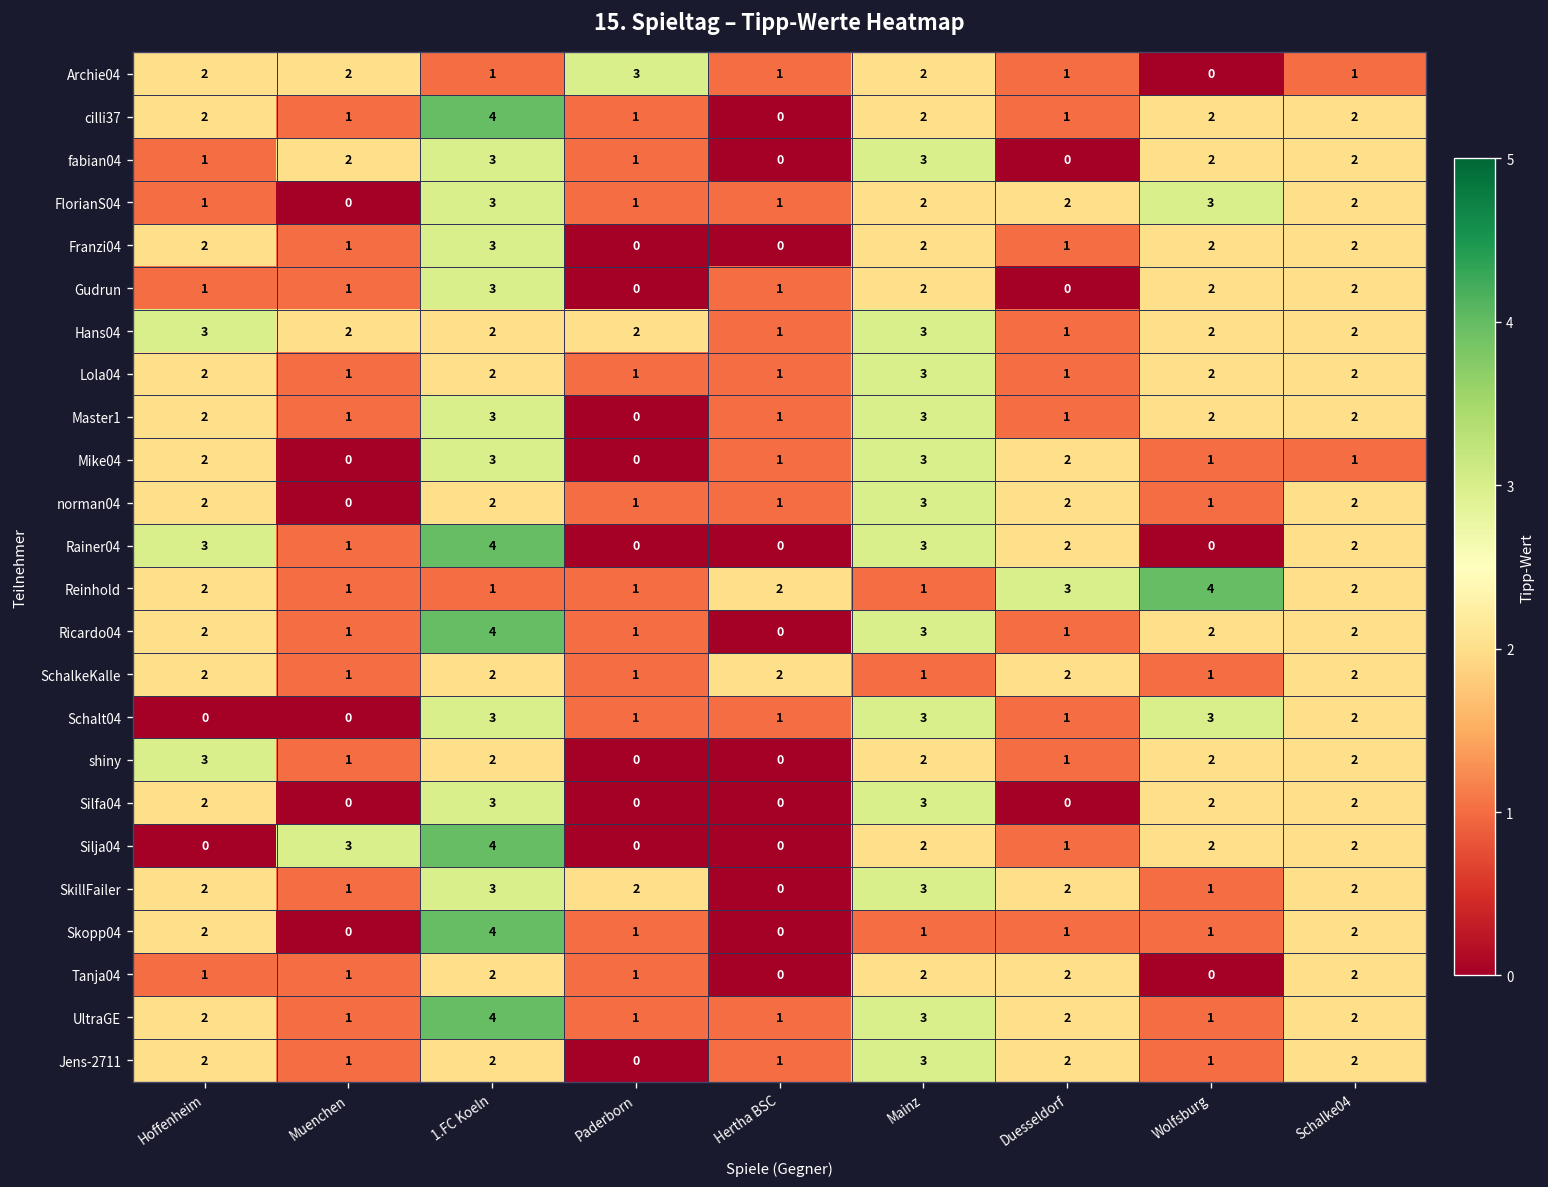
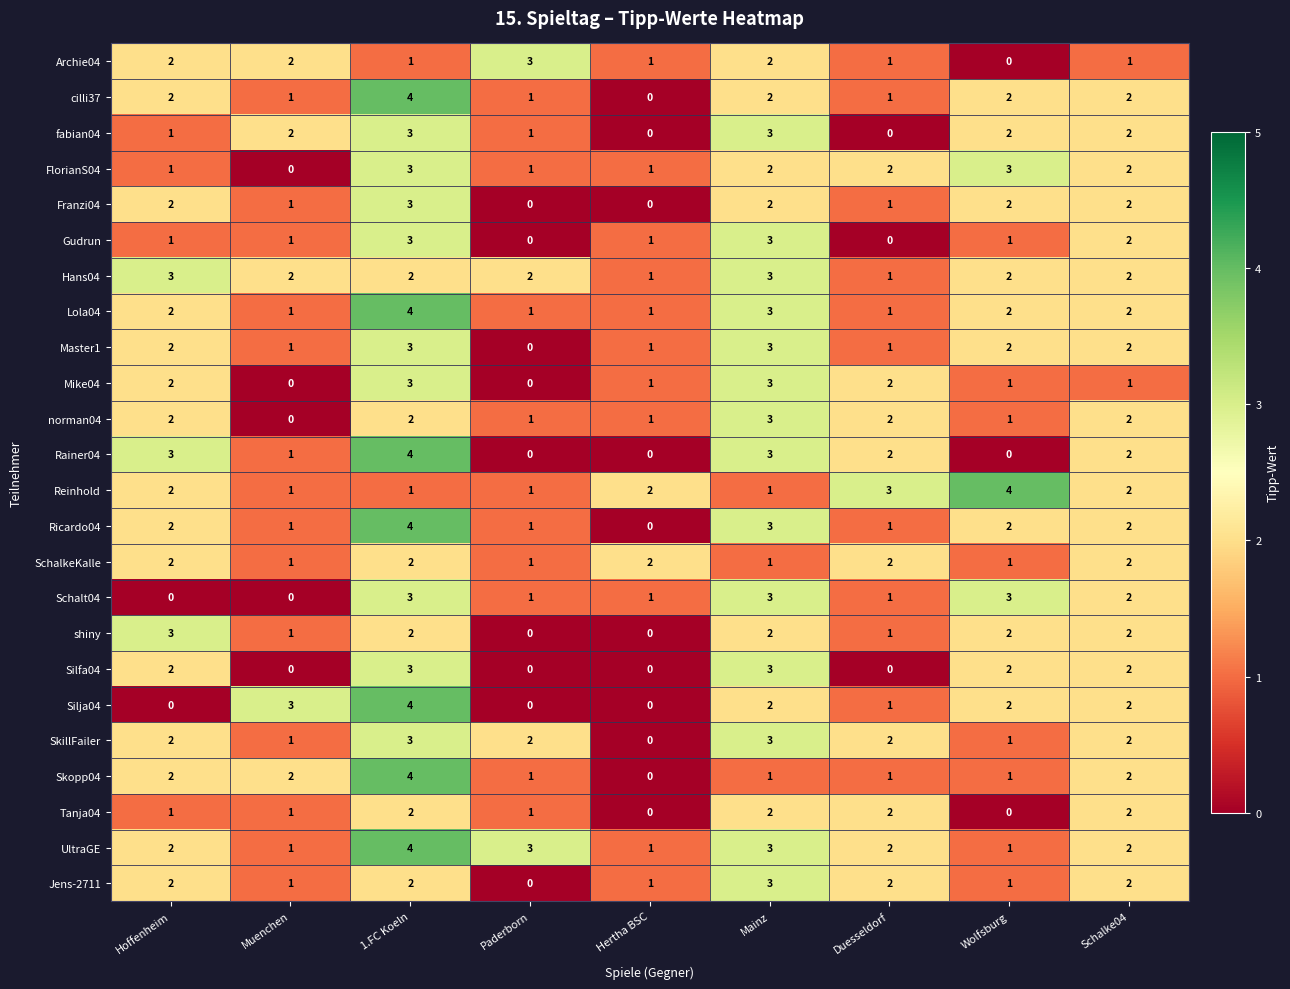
  {
    "Gudrun": {
      "Hoffenheim": 1,
      "Muenchen": 1,
      "1.FC Koeln": 3,
      "Paderborn": 0,
      "Hertha BSC": 1,
-     "Mainz": 2,
+     "Mainz": 3,
      "Duesseldorf": 0,
-     "Wolfsburg": 2,
+     "Wolfsburg": 1,
      "Schalke04": 2
    },
    "Lola04": {
      "Hoffenheim": 2,
      "Muenchen": 1,
-     "1.FC Koeln": 2,
+     "1.FC Koeln": 4,
      "Paderborn": 1,
      "Hertha BSC": 1,
      "Mainz": 3,
      "Duesseldorf": 1,
      "Wolfsburg": 2,
      "Schalke04": 2
    },
    "Skopp04": {
      "Hoffenheim": 2,
-     "Muenchen": 0,
+     "Muenchen": 2,
      "1.FC Koeln": 4,
      "Paderborn": 1,
      "Hertha BSC": 0,
      "Mainz": 1,
      "Duesseldorf": 1,
      "Wolfsburg": 1,
      "Schalke04": 2
    },
    "UltraGE": {
      "Hoffenheim": 2,
      "Muenchen": 1,
      "1.FC Koeln": 4,
-     "Paderborn": 1,
+     "Paderborn": 3,
      "Hertha BSC": 1,
      "Mainz": 3,
      "Duesseldorf": 2,
      "Wolfsburg": 1,
      "Schalke04": 2
    }
  }
